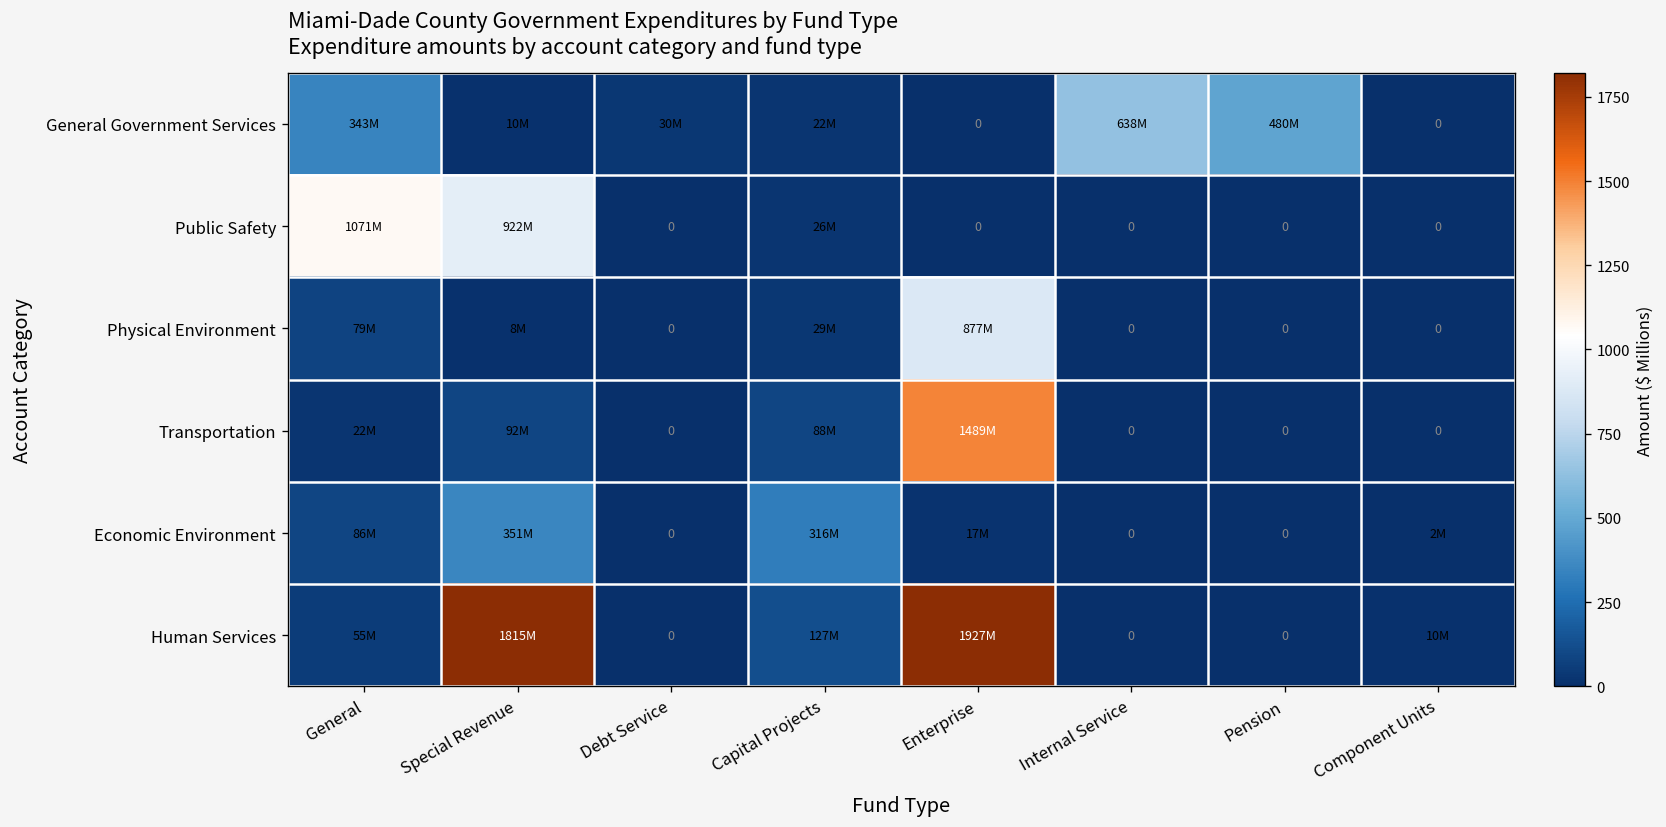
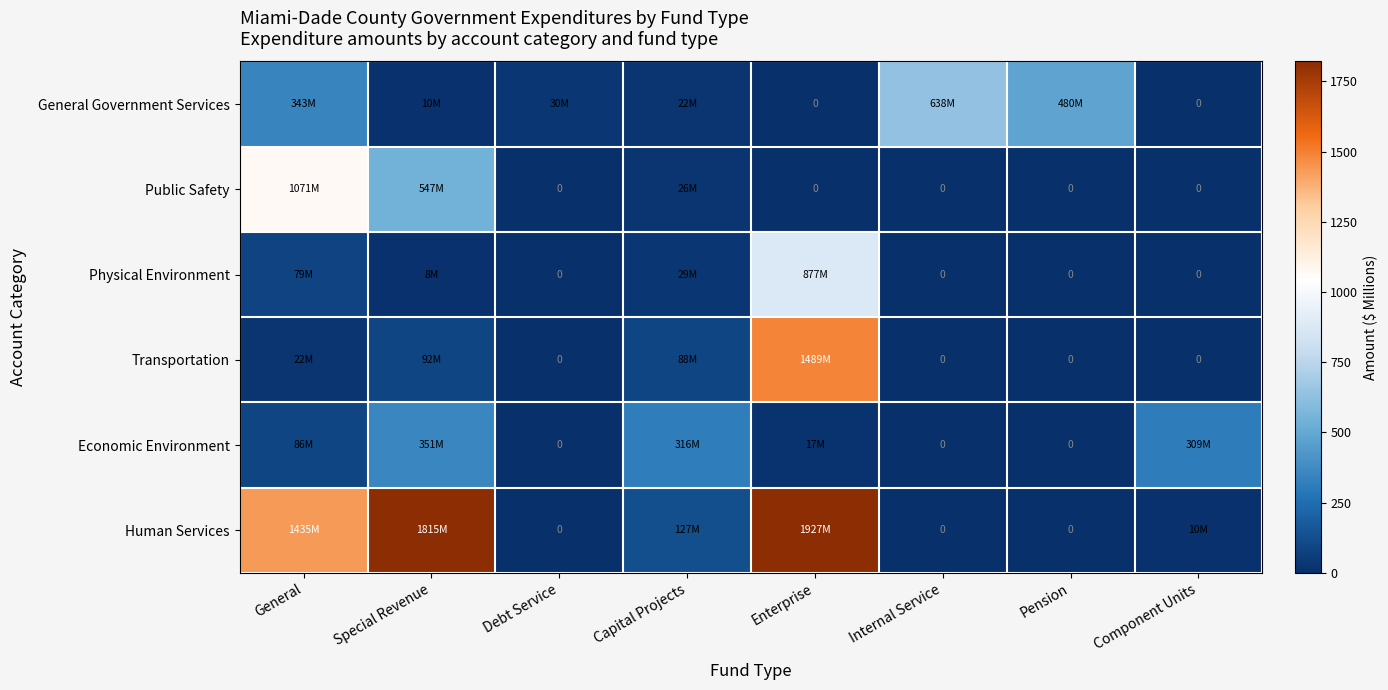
  {
    "General Government Services": {
      "General": "343M",
      "Special Revenue": "10M",
      "Debt Service": "30M",
      "Capital Projects": "22M",
      "Enterprise": "0",
      "Internal Service": "638M",
      "Pension": "480M",
      "Component Units": "0"
    },
    "Public Safety": {
      "General": "1071M",
-     "Special Revenue": "922M",
+     "Special Revenue": "547M",
      "Debt Service": "0",
      "Capital Projects": "26M",
      "Enterprise": "0",
      "Internal Service": "0",
      "Pension": "0",
      "Component Units": "0"
    },
    "Physical Environment": {
      "General": "79M",
      "Special Revenue": "8M",
      "Debt Service": "0",
      "Capital Projects": "29M",
      "Enterprise": "877M",
      "Internal Service": "0",
      "Pension": "0",
      "Component Units": "0"
    },
    "Transportation": {
      "General": "22M",
      "Special Revenue": "92M",
      "Debt Service": "0",
      "Capital Projects": "88M",
      "Enterprise": "1489M",
      "Internal Service": "0",
      "Pension": "0",
      "Component Units": "0"
    },
    "Economic Environment": {
      "General": "86M",
      "Special Revenue": "351M",
      "Debt Service": "0",
      "Capital Projects": "316M",
      "Enterprise": "17M",
      "Internal Service": "0",
      "Pension": "0",
-     "Component Units": "2M"
+     "Component Units": "309M"
    },
    "Human Services": {
-     "General": "55M",
+     "General": "1435M",
      "Special Revenue": "1815M",
      "Debt Service": "0",
      "Capital Projects": "127M",
      "Enterprise": "1927M",
      "Internal Service": "0",
      "Pension": "0",
      "Component Units": "10M"
    }
  }
